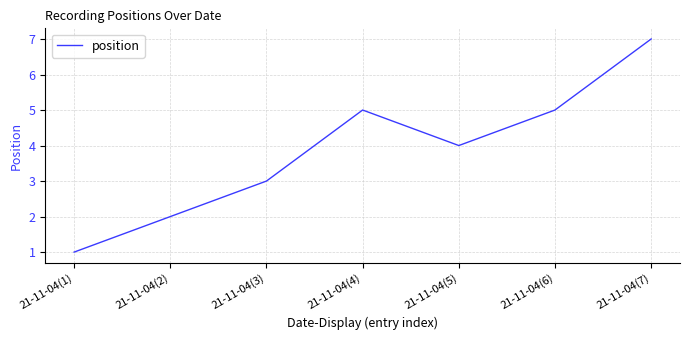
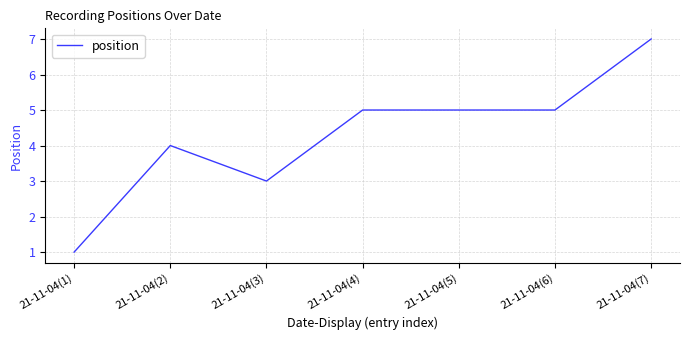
  {
    "21-11-04(1)": 1,
-   "21-11-04(2)": 2,
+   "21-11-04(2)": 4,
    "21-11-04(3)": 3,
    "21-11-04(4)": 5,
-   "21-11-04(5)": 4,
+   "21-11-04(5)": 5,
    "21-11-04(6)": 5,
    "21-11-04(7)": 7
  }
